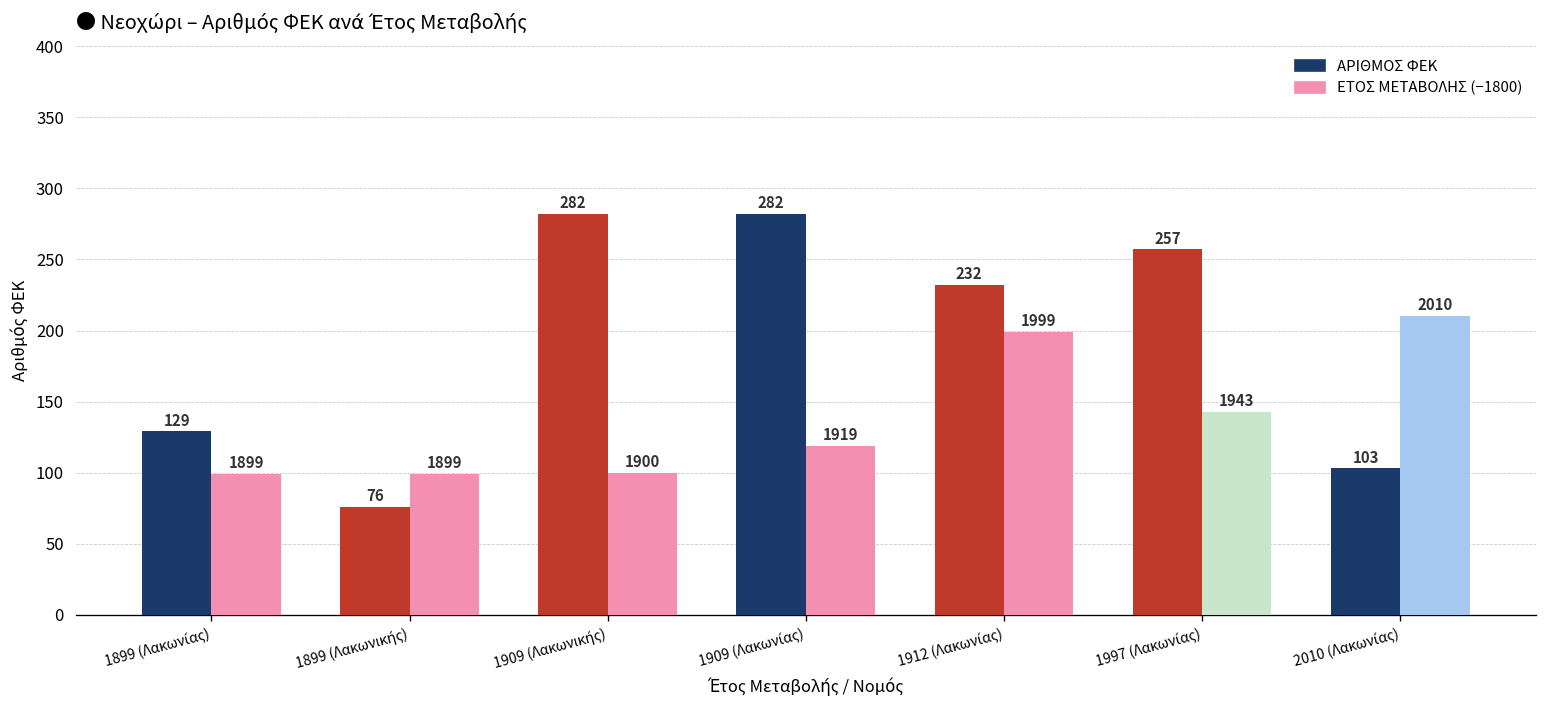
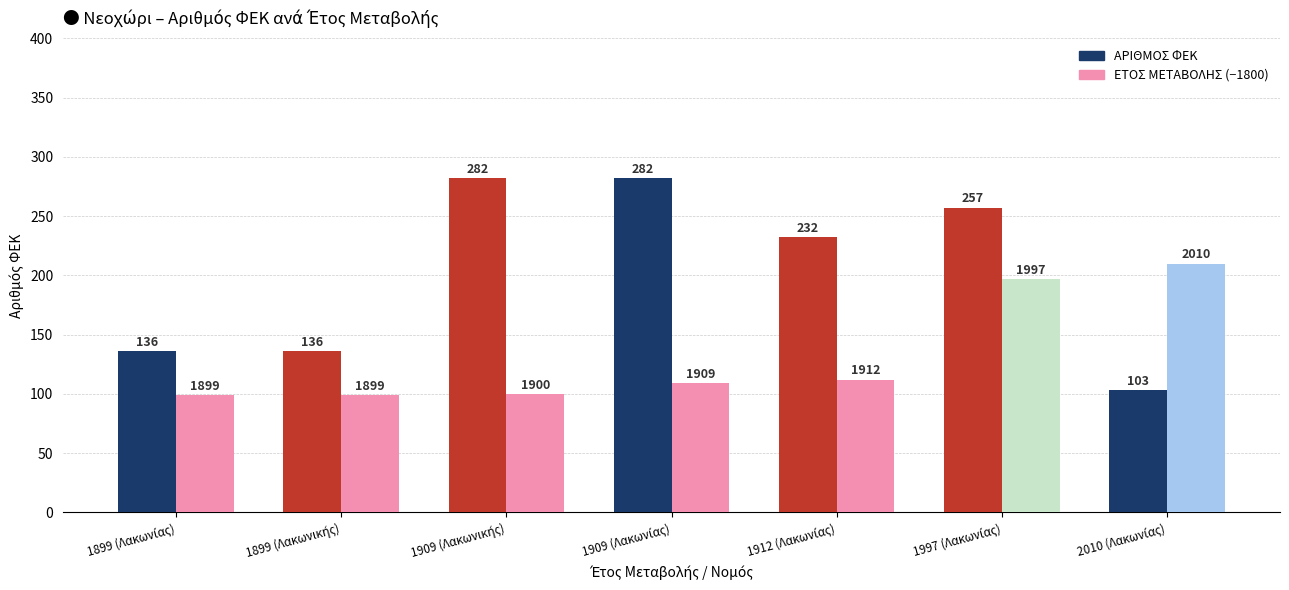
  {
    "ΑΡΙΘΜΟΣ ΦΕΚ": {
-     "1899 (Λακωνίας)": 129,
-     "1899 (Λακωνικής)": 76,
+     "1899 (Λακωνίας)": 136,
+     "1899 (Λακωνικής)": 136,
      "1909 (Λακωνικής)": 282,
      "1909 (Λακωνίας)": 282,
      "1912 (Λακωνίας)": 232,
      "1997 (Λακωνίας)": 257,
      "2010 (Λακωνίας)": 103
    },
    "ΕΤΟΣ ΜΕΤΑΒΟΛΗΣ (−1800)": {
-     "1909 (Λακωνίας)": 1919,
-     "1912 (Λακωνίας)": 1999,
-     "1997 (Λακωνίας)": 1943
+     "1909 (Λακωνίας)": 1909,
+     "1912 (Λακωνίας)": 1912,
+     "1997 (Λακωνίας)": 1997
    }
  }
